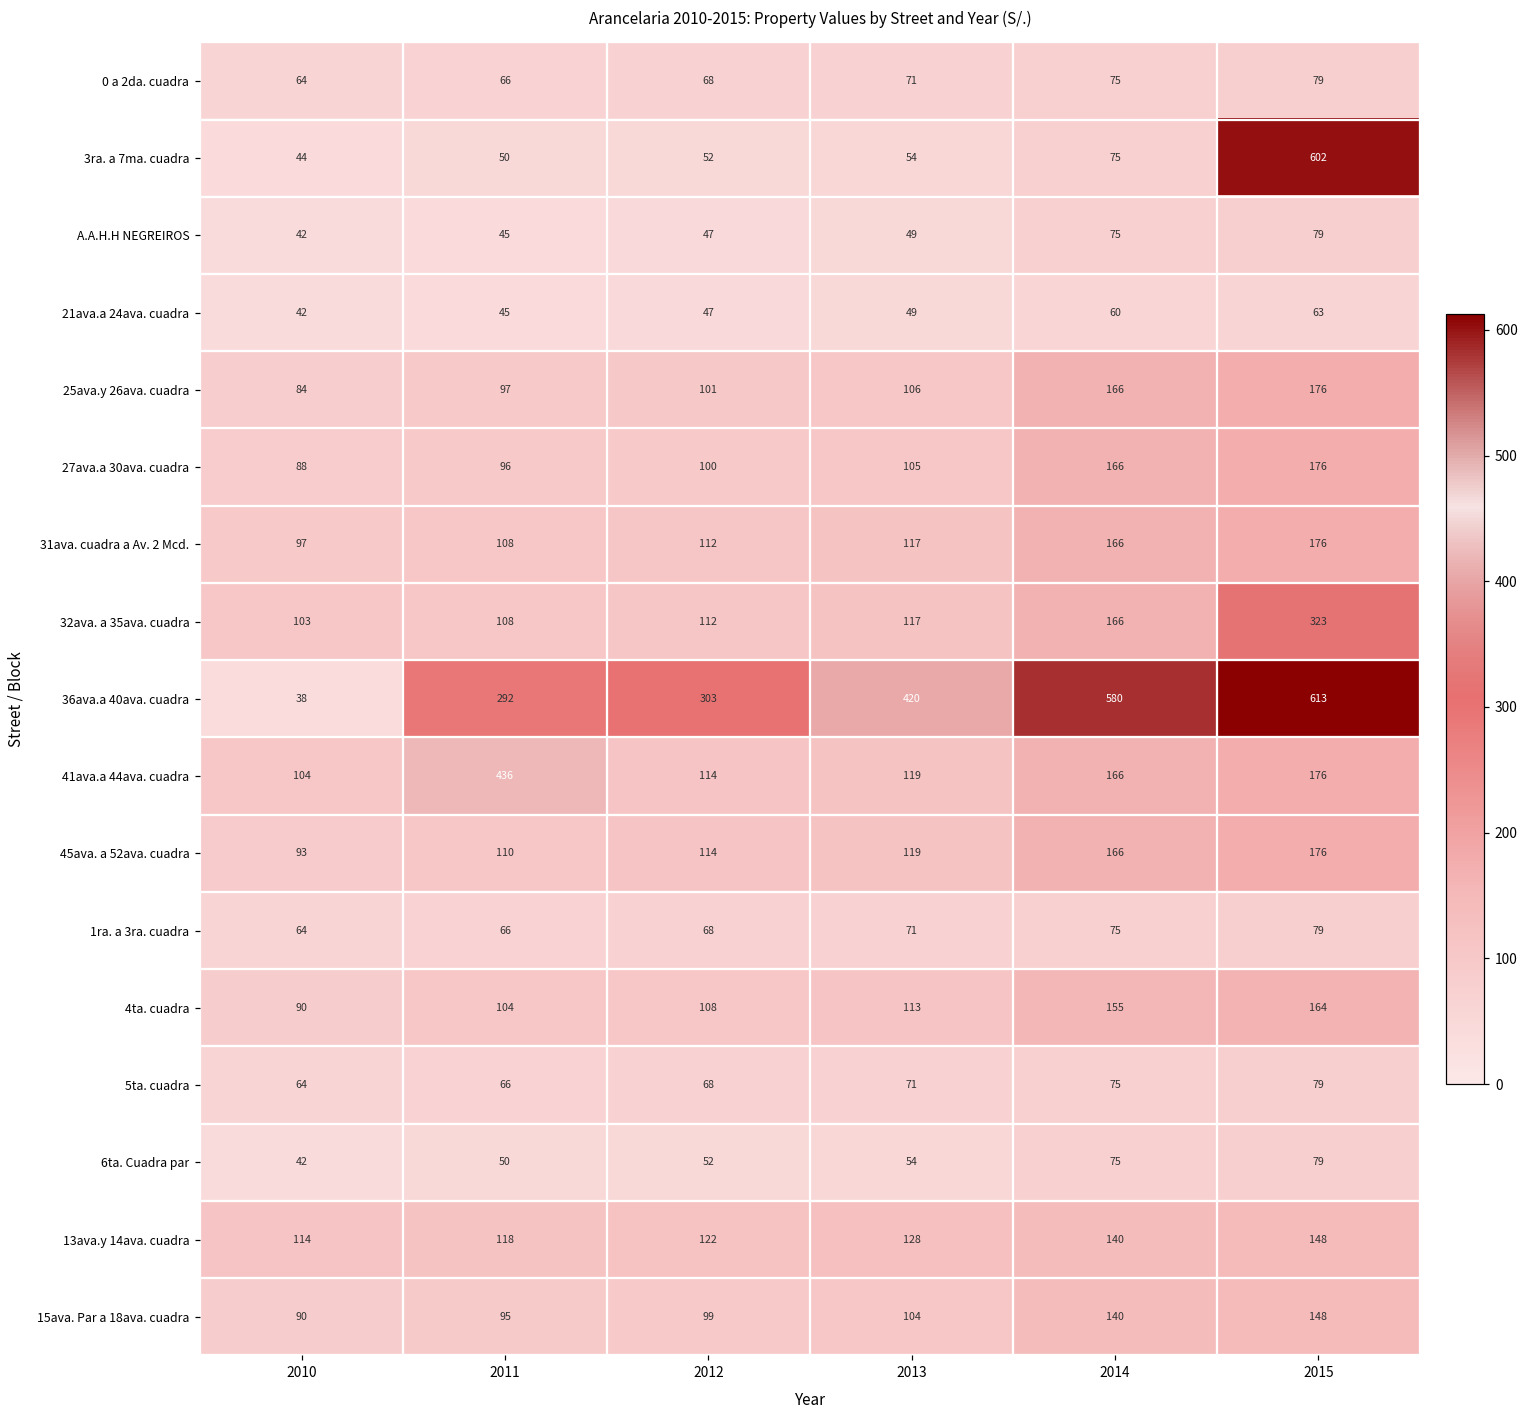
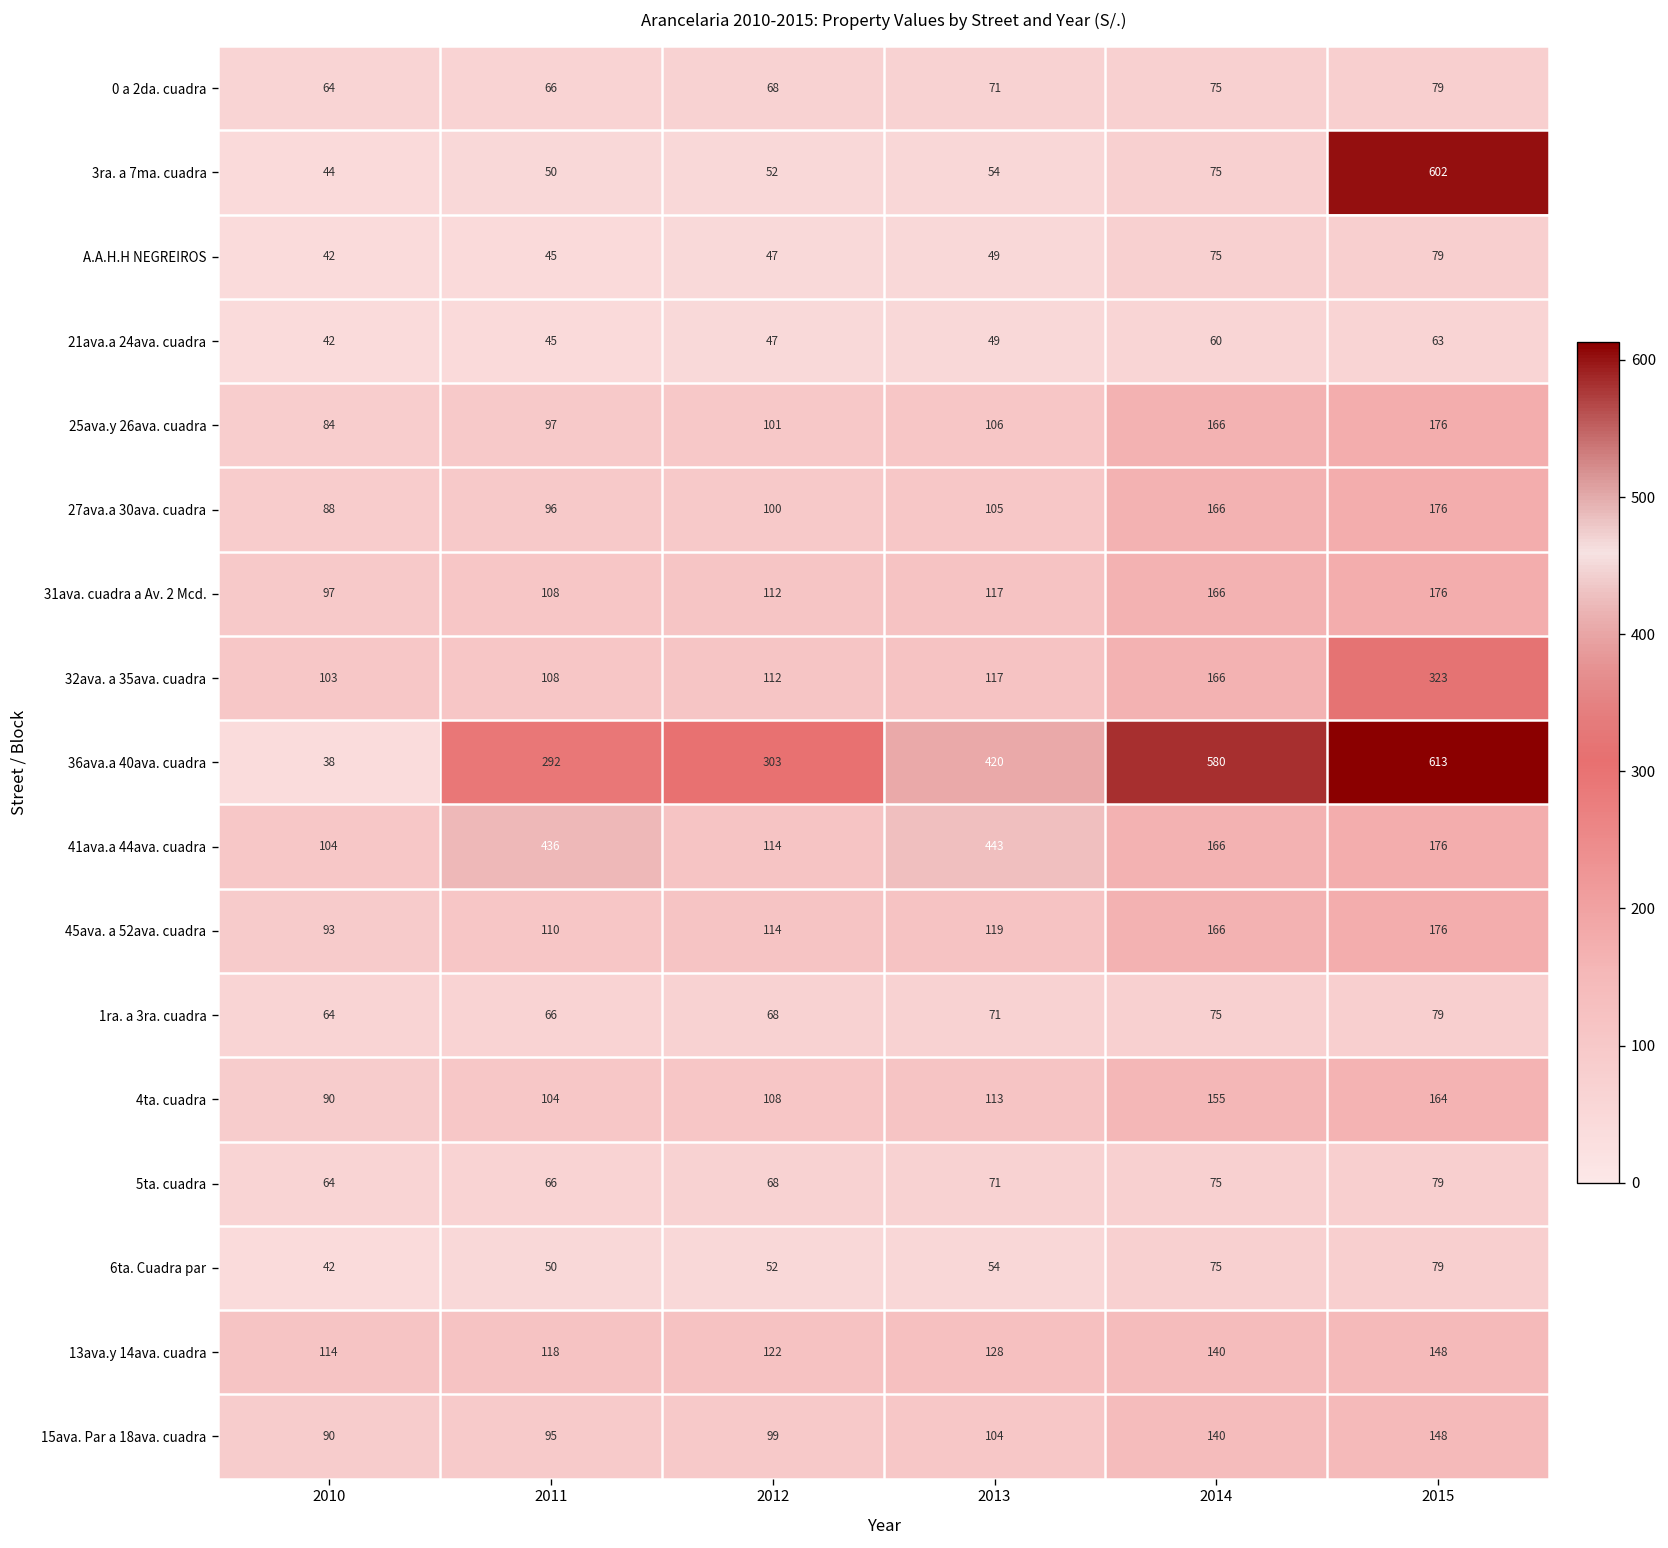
  {
    "0 a 2da. cuadra": {
      "2010": 64,
      "2011": 66,
      "2012": 68,
      "2013": 71,
      "2014": 75,
      "2015": 79
    },
    "3ra. a 7ma. cuadra": {
      "2010": 44,
      "2011": 50,
      "2012": 52,
      "2013": 54,
      "2014": 75,
      "2015": 602
    },
    "A.A.H.H NEGREIROS": {
      "2010": 42,
      "2011": 45,
      "2012": 47,
      "2013": 49,
      "2014": 75,
      "2015": 79
    },
    "21ava.a 24ava. cuadra": {
      "2010": 42,
      "2011": 45,
      "2012": 47,
      "2013": 49,
      "2014": 60,
      "2015": 63
    },
    "25ava.y 26ava. cuadra": {
      "2010": 84,
      "2011": 97,
      "2012": 101,
      "2013": 106,
      "2014": 166,
      "2015": 176
    },
    "27ava.a 30ava. cuadra": {
      "2010": 88,
      "2011": 96,
      "2012": 100,
      "2013": 105,
      "2014": 166,
      "2015": 176
    },
    "31ava. cuadra a Av. 2 Mcd.": {
      "2010": 97,
      "2011": 108,
      "2012": 112,
      "2013": 117,
      "2014": 166,
      "2015": 176
    },
    "32ava. a 35ava. cuadra": {
      "2010": 103,
      "2011": 108,
      "2012": 112,
      "2013": 117,
      "2014": 166,
      "2015": 323
    },
    "36ava.a 40ava. cuadra": {
      "2010": 38,
      "2011": 292,
      "2012": 303,
      "2013": 420,
      "2014": 580,
      "2015": 613
    },
    "41ava.a 44ava. cuadra": {
      "2010": 104,
      "2011": 436,
      "2012": 114,
-     "2013": 119,
+     "2013": 443,
      "2014": 166,
      "2015": 176
    },
    "45ava. a 52ava. cuadra": {
      "2010": 93,
      "2011": 110,
      "2012": 114,
      "2013": 119,
      "2014": 166,
      "2015": 176
    },
    "1ra. a 3ra. cuadra": {
      "2010": 64,
      "2011": 66,
      "2012": 68,
      "2013": 71,
      "2014": 75,
      "2015": 79
    },
    "4ta. cuadra": {
      "2010": 90,
      "2011": 104,
      "2012": 108,
      "2013": 113,
      "2014": 155,
      "2015": 164
    },
    "5ta. cuadra": {
      "2010": 64,
      "2011": 66,
      "2012": 68,
      "2013": 71,
      "2014": 75,
      "2015": 79
    },
    "6ta. Cuadra par": {
      "2010": 42,
      "2011": 50,
      "2012": 52,
      "2013": 54,
      "2014": 75,
      "2015": 79
    },
    "13ava.y 14ava. cuadra": {
      "2010": 114,
      "2011": 118,
      "2012": 122,
      "2013": 128,
      "2014": 140,
      "2015": 148
    },
    "15ava. Par a 18ava. cuadra": {
      "2010": 90,
      "2011": 95,
      "2012": 99,
      "2013": 104,
      "2014": 140,
      "2015": 148
    }
  }
